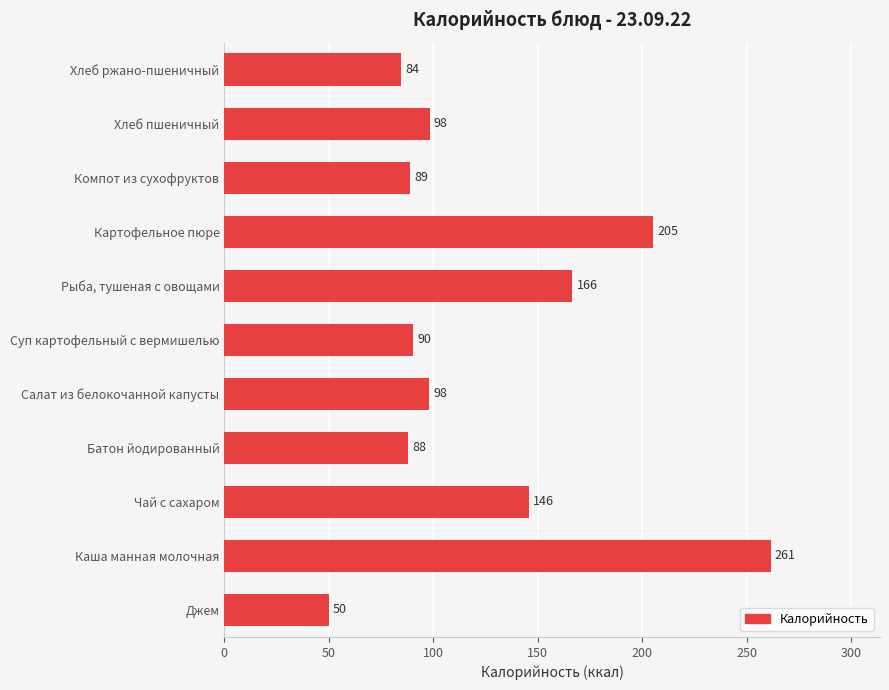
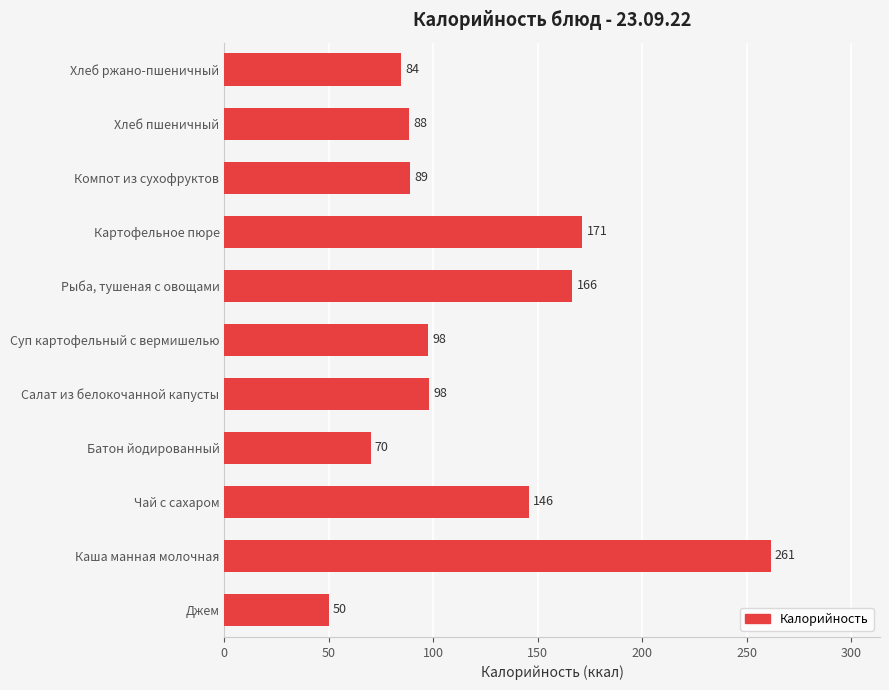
  {
    "Хлеб ржано-пшеничный": 84,
-   "Хлеб пшеничный": 98,
+   "Хлеб пшеничный": 88,
    "Компот из сухофруктов": 89,
-   "Картофельное пюре": 205,
+   "Картофельное пюре": 171,
    "Рыба, тушеная с овощами": 166,
-   "Суп картофельный с вермишелью": 90,
+   "Суп картофельный с вермишелью": 98,
    "Салат из белокочанной капусты": 98,
-   "Батон йодированный": 88,
+   "Батон йодированный": 70,
    "Чай с сахаром": 146,
    "Каша манная молочная": 261,
    "Джем": 50
  }
